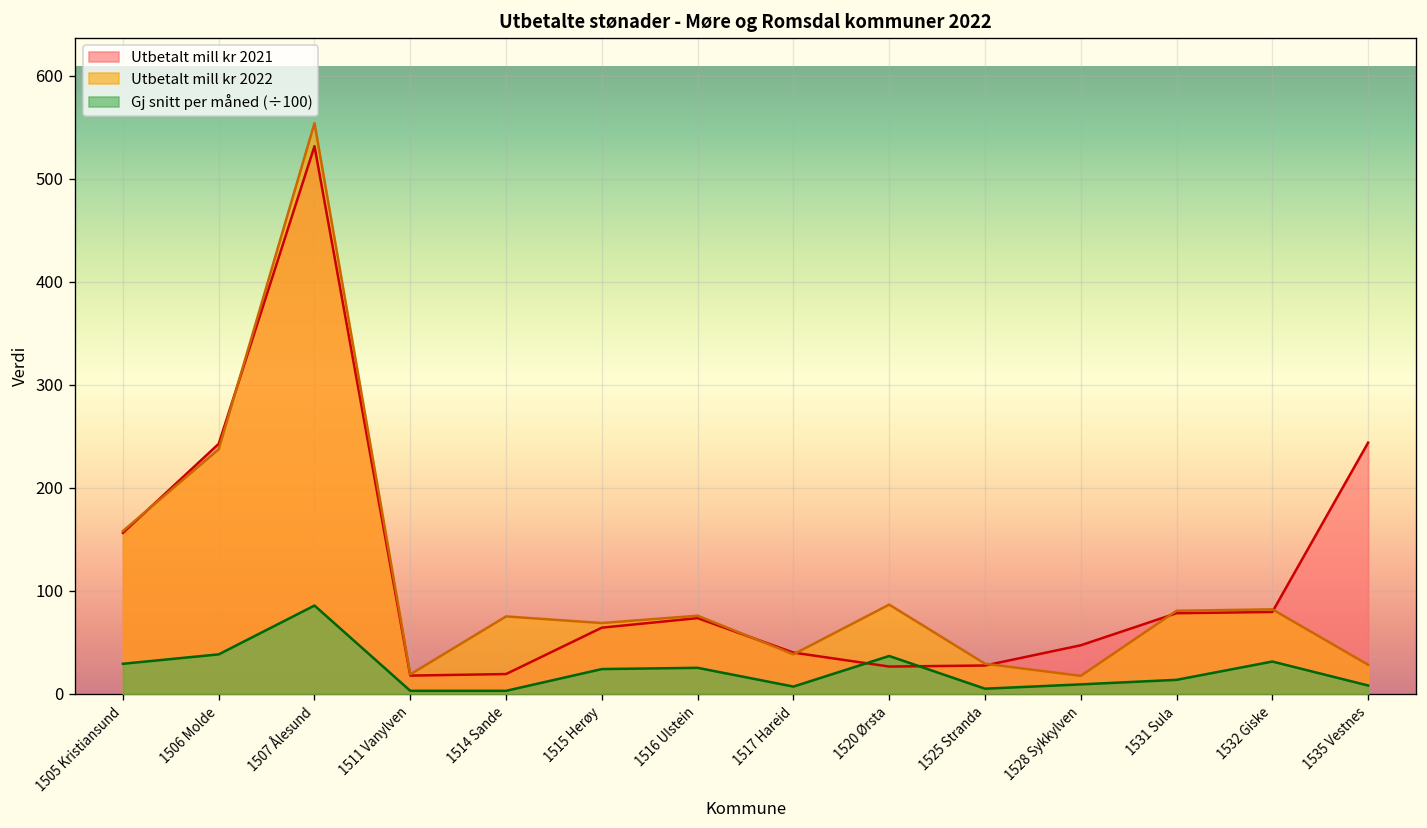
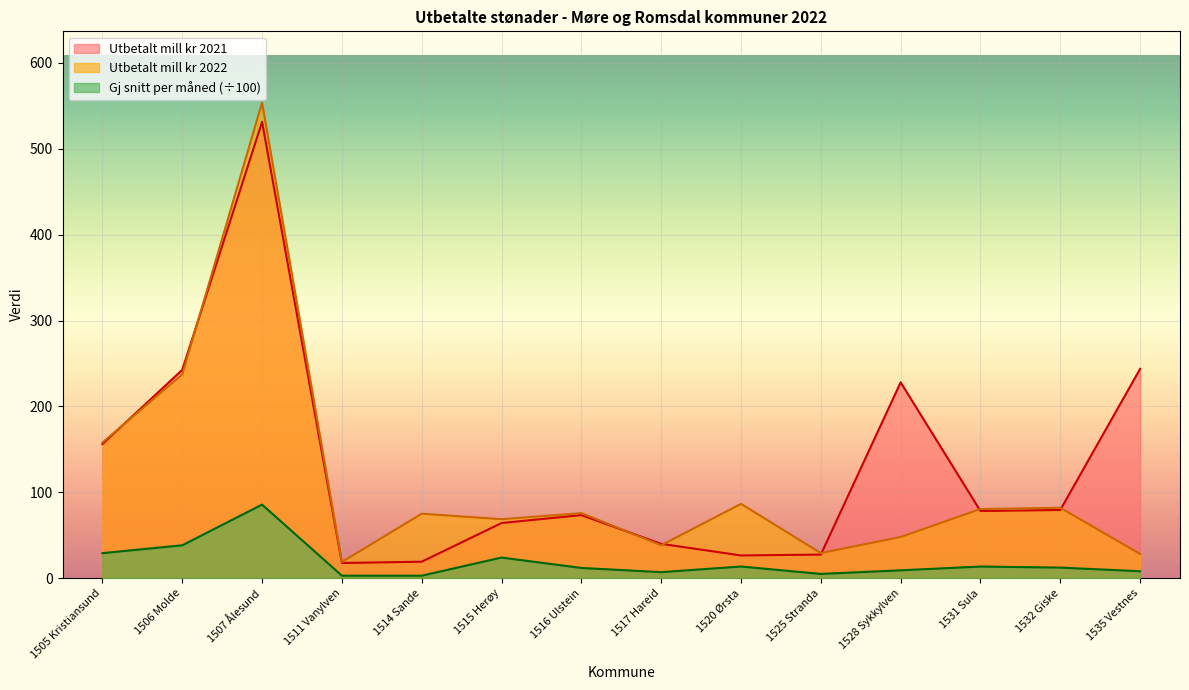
  {
    "Utbetalt mill kr 2021": {
      "1506 Molde": 240,
      "1507 Ålesund": 530,
      "1514 Sande": 20,
      "1515 Herøy": 60,
      "1520 Ørsta": 30,
-     "1528 Sykkylven": 50,
+     "1528 Sykkylven": 230,
      "1535 Vestnes": 240
    },
    "Utbetalt mill kr 2022": {
      "1506 Molde": 240,
      "1507 Ålesund": 550,
      "1514 Sande": 80,
      "1515 Herøy": 70,
      "1520 Ørsta": 90,
-     "1528 Sykkylven": 20,
+     "1528 Sykkylven": 50,
      "1535 Vestnes": 30
    },
    "Gj snitt per måned (÷100)": {
      "1505 Kristiansund": 30,
      "1506 Molde": 40,
      "1507 Ålesund": 90,
      "1511 Vanylven": 0,
      "1514 Sande": 0,
      "1515 Herøy": 20,
-     "1516 Ulstein": 30,
+     "1516 Ulstein": 10,
      "1517 Hareid": 10,
-     "1520 Ørsta": 40,
+     "1520 Ørsta": 10,
      "1525 Stranda": 0,
      "1528 Sykkylven": 10,
      "1531 Sula": 10,
-     "1532 Giske": 30,
+     "1532 Giske": 10,
      "1535 Vestnes": 10
    }
  }
